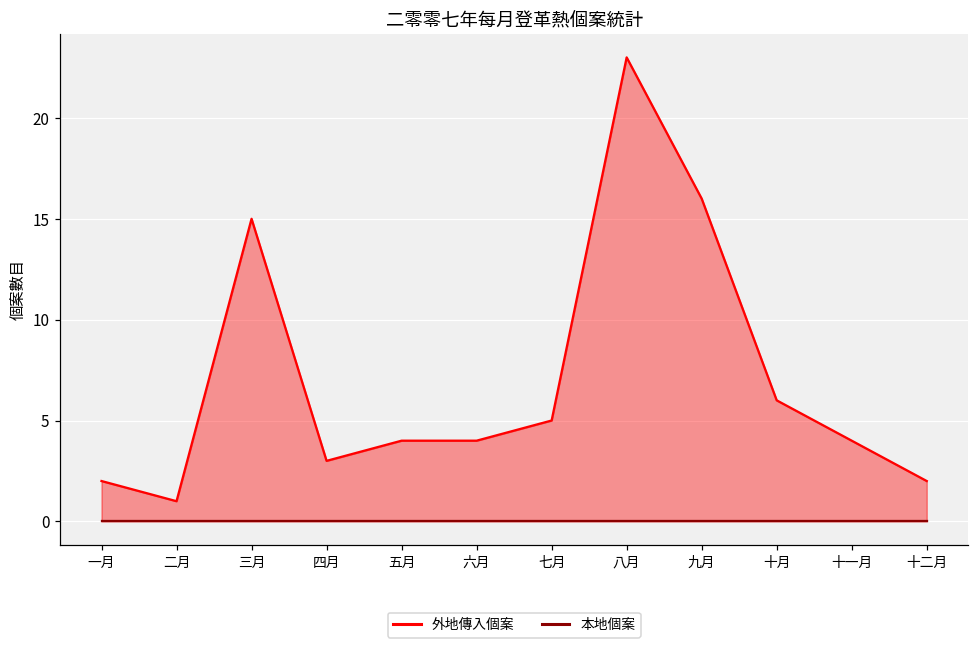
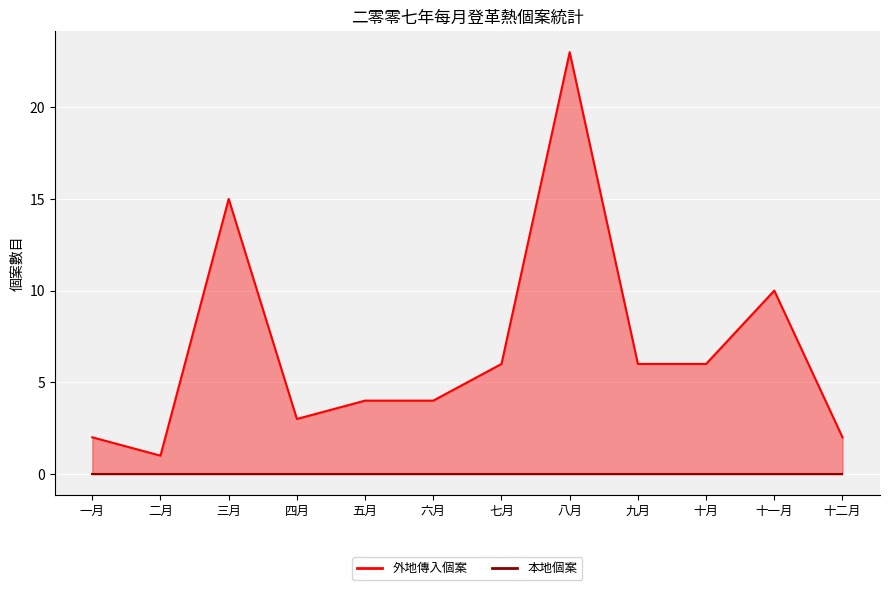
  {
    "外地傳入個案": {
      "一月": 2,
      "二月": 1,
      "三月": 15,
      "四月": 3,
      "五月": 4,
      "六月": 4,
-     "七月": 5,
+     "七月": 6,
      "八月": 23,
-     "九月": 16,
+     "九月": 6,
      "十月": 6,
-     "十一月": 4,
+     "十一月": 10,
      "十二月": 2
    },
    "本地個案": {
      "一月": 0,
      "二月": 0,
      "三月": 0,
      "四月": 0,
      "五月": 0,
      "六月": 0,
      "七月": 0,
      "八月": 0,
      "九月": 0,
      "十月": 0,
      "十一月": 0,
      "十二月": 0
    }
  }
